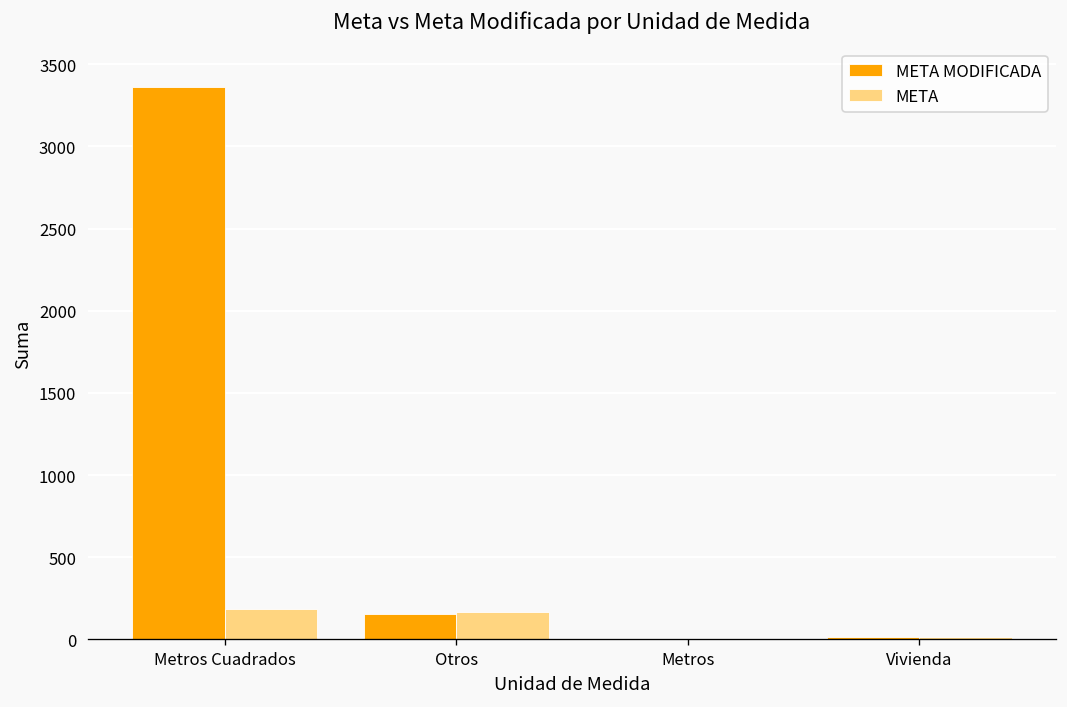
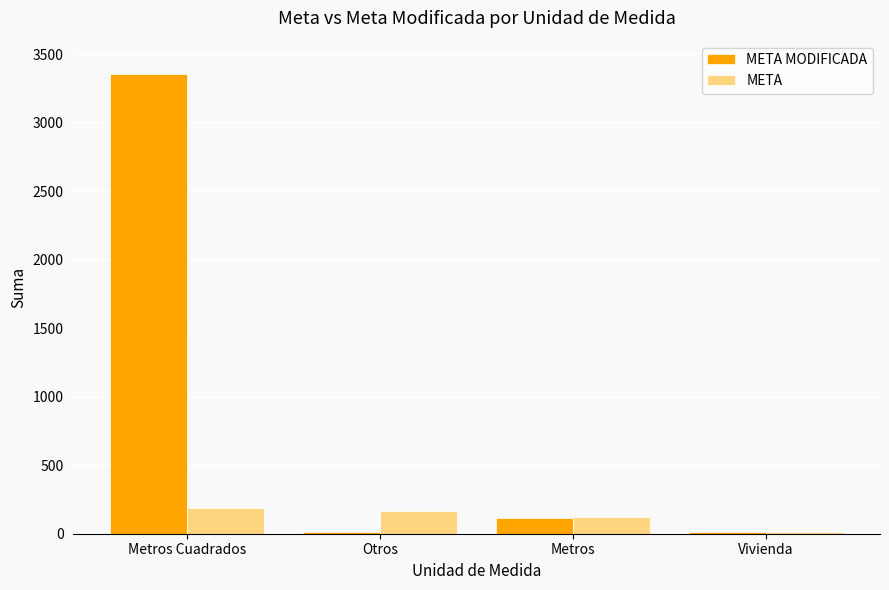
  {
    "META MODIFICADA": {
      "Metros Cuadrados": 3360,
-     "Otros": 160,
-     "Metros": 0
+     "Otros": 10,
+     "Metros": 120
    },
    "META": {
      "Metros Cuadrados": 190,
      "Otros": 170,
-     "Metros": 0
+     "Metros": 120
    }
  }
